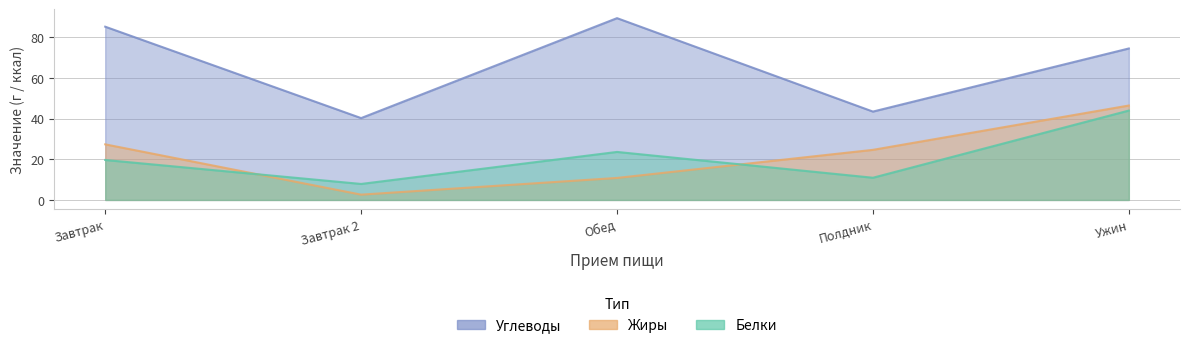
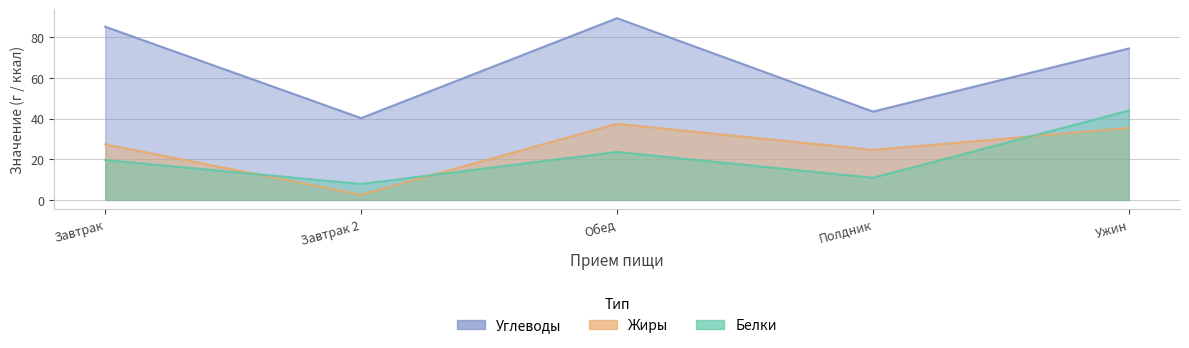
  {
    "Жиры": {
      "Завтрак": 27,
      "Завтрак 2": 3,
-     "Обед": 11,
+     "Обед": 37,
      "Полдник": 25,
-     "Ужин": 46
+     "Ужин": 35
    }
  }
